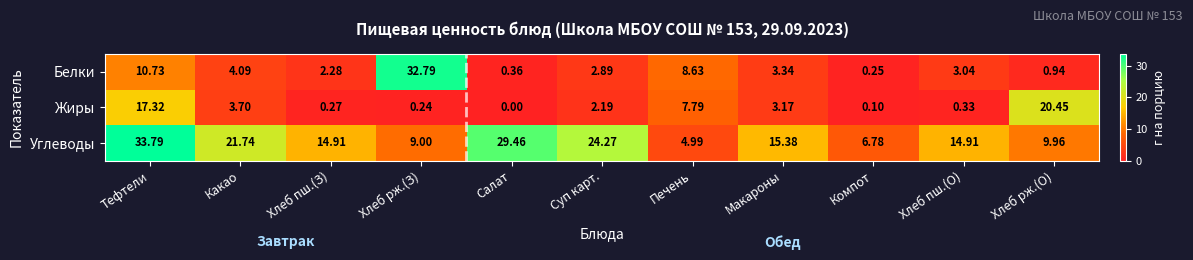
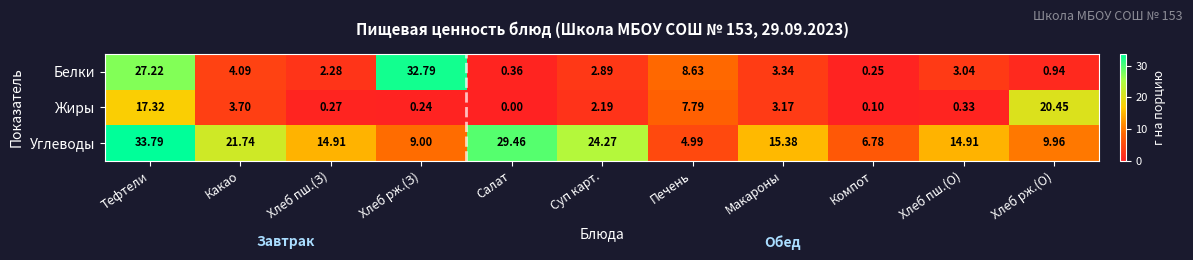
  {
    "Белки": {
-     "Тефтели": 10.73,
+     "Тефтели": 27.22,
      "Какао": 4.09,
      "Хлеб пш.(З)": 2.28,
      "Хлеб рж.(З)": 32.79,
      "Салат": 0.36,
      "Суп карт.": 2.89,
      "Печень": 8.63,
      "Макароны": 3.34,
      "Компот": 0.25,
      "Хлеб пш.(О)": 3.04,
      "Хлеб рж.(О)": 0.94
    },
    "Жиры": {
      "Тефтели": 17.32,
      "Какао": 3.70,
      "Хлеб пш.(З)": 0.27,
      "Хлеб рж.(З)": 0.24,
      "Салат": 0.00,
      "Суп карт.": 2.19,
      "Печень": 7.79,
      "Макароны": 3.17,
      "Компот": 0.10,
      "Хлеб пш.(О)": 0.33,
      "Хлеб рж.(О)": 20.45
    },
    "Углеводы": {
      "Тефтели": 33.79,
      "Какао": 21.74,
      "Хлеб пш.(З)": 14.91,
      "Хлеб рж.(З)": 9.00,
      "Салат": 29.46,
      "Суп карт.": 24.27,
      "Печень": 4.99,
      "Макароны": 15.38,
      "Компот": 6.78,
      "Хлеб пш.(О)": 14.91,
      "Хлеб рж.(О)": 9.96
    }
  }
